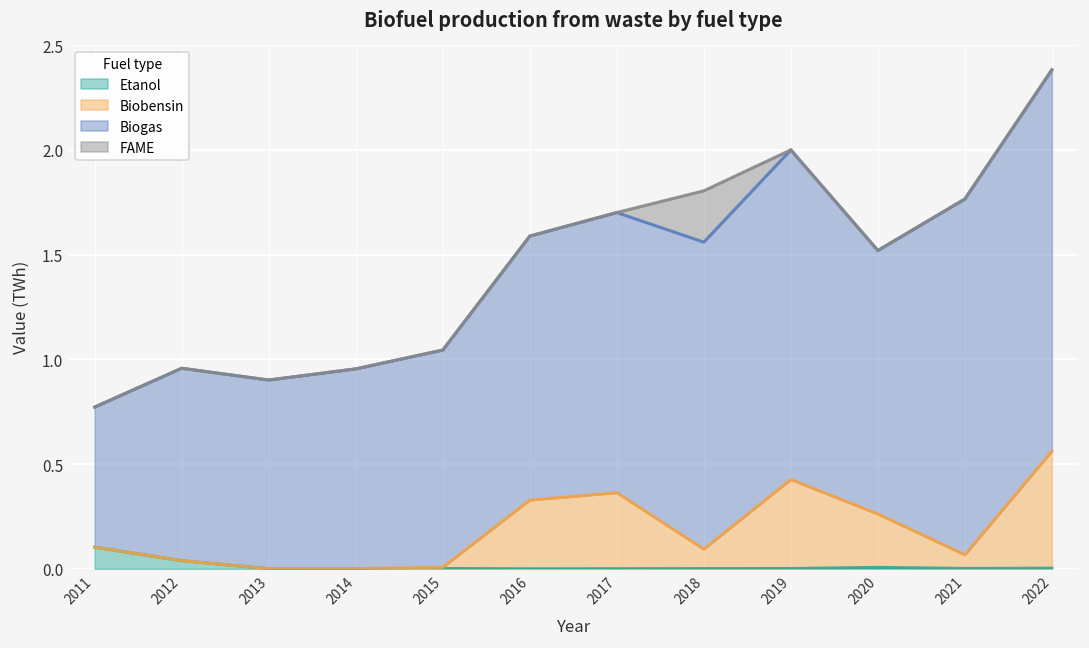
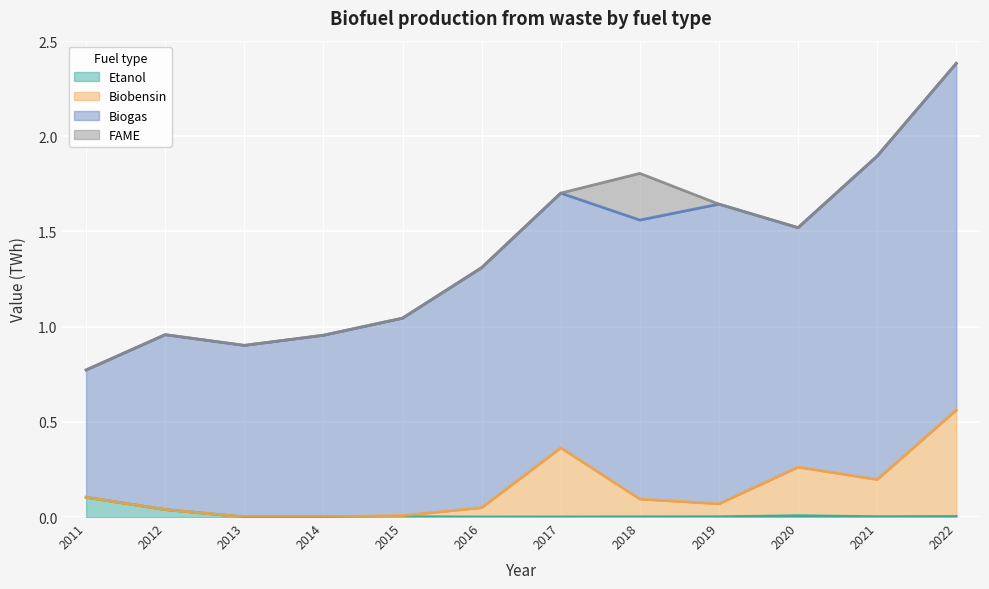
  {
    "Biobensin": {
-     "2016": 0.33,
+     "2016": 0.05,
      "2017": 0.36,
      "2018": 0.09,
-     "2019": 0.43,
+     "2019": 0.07,
      "2020": 0.26,
-     "2021": 0.07,
+     "2021": 0.20,
      "2022": 0.56
    }
  }
